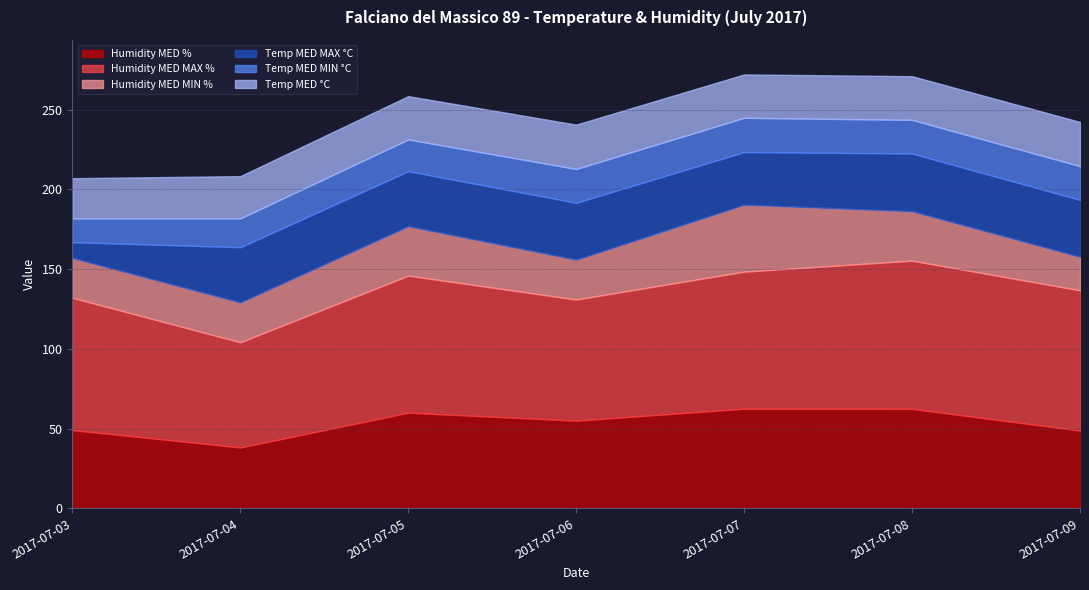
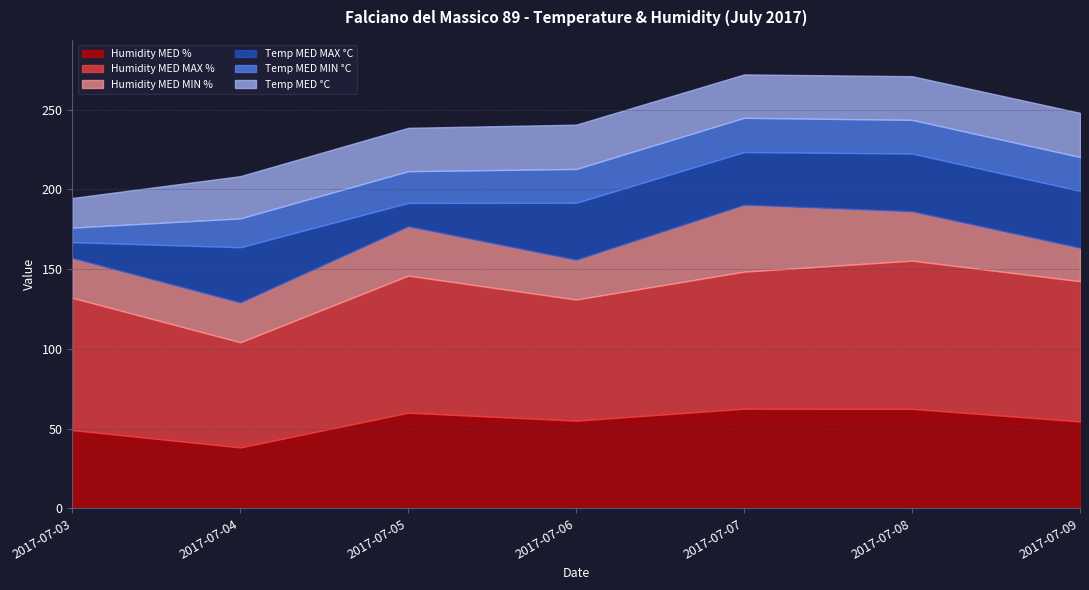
  {
    "Humidity MED %": {
      "2017-07-03": 49,
      "2017-07-04": 38,
      "2017-07-05": 60,
      "2017-07-06": 55,
      "2017-07-07": 62,
      "2017-07-08": 62,
-     "2017-07-09": 49
+     "2017-07-09": 54
    },
    "Humidity MED MAX %": {
      "2017-07-03": 83,
      "2017-07-04": 66,
      "2017-07-05": 86,
      "2017-07-06": 76,
      "2017-07-07": 86,
      "2017-07-08": 93,
      "2017-07-09": 88
    },
    "Humidity MED MIN %": {
      "2017-07-03": 25,
      "2017-07-04": 25,
      "2017-07-05": 31,
      "2017-07-06": 25,
      "2017-07-07": 42,
      "2017-07-08": 31,
      "2017-07-09": 21
    },
    "Temp MED MAX °C": {
      "2017-07-03": 10,
      "2017-07-04": 35,
-     "2017-07-05": 35,
+     "2017-07-05": 15,
      "2017-07-06": 36,
      "2017-07-07": 33,
      "2017-07-08": 36,
      "2017-07-09": 36
    },
    "Temp MED MIN °C": {
-     "2017-07-03": 15,
+     "2017-07-03": 9,
      "2017-07-04": 18,
      "2017-07-05": 20,
      "2017-07-06": 21,
      "2017-07-07": 22,
      "2017-07-08": 21,
      "2017-07-09": 21
    },
    "Temp MED °C": {
-     "2017-07-03": 25,
+     "2017-07-03": 19,
      "2017-07-04": 27,
      "2017-07-05": 27,
      "2017-07-06": 28,
      "2017-07-07": 27,
      "2017-07-08": 27,
      "2017-07-09": 28
    }
  }
